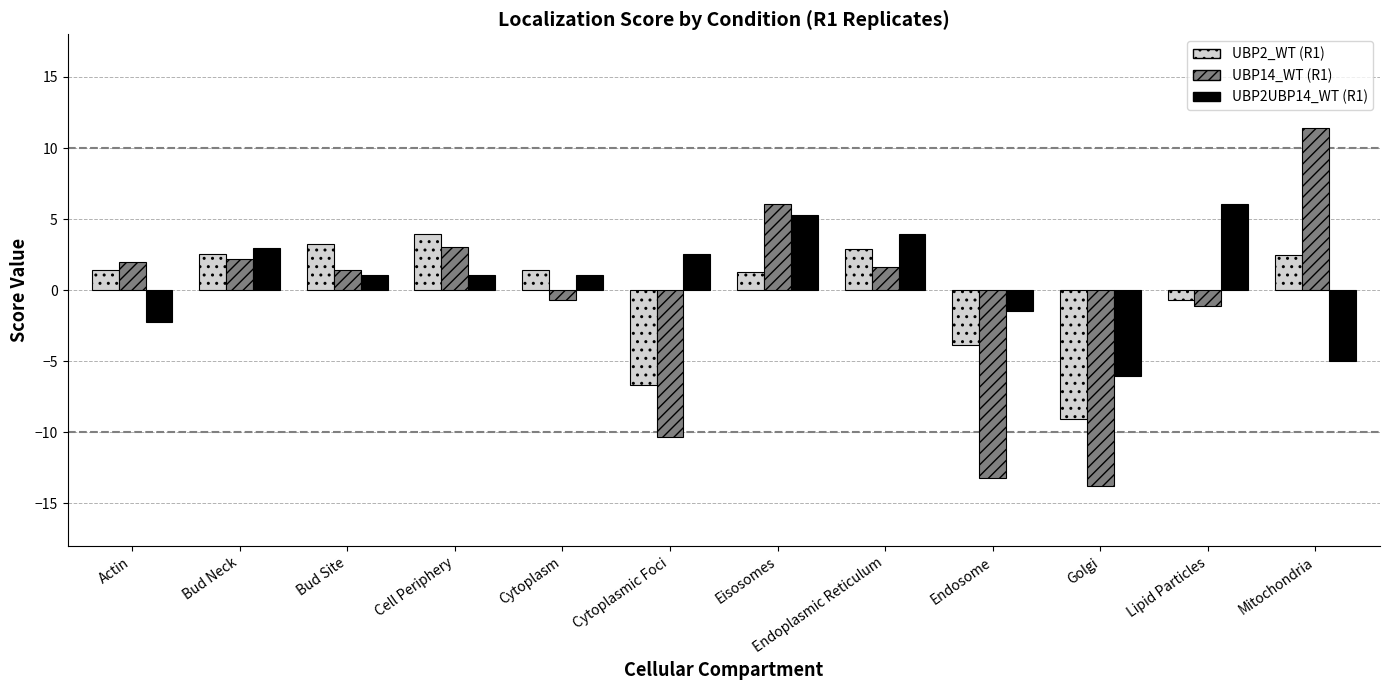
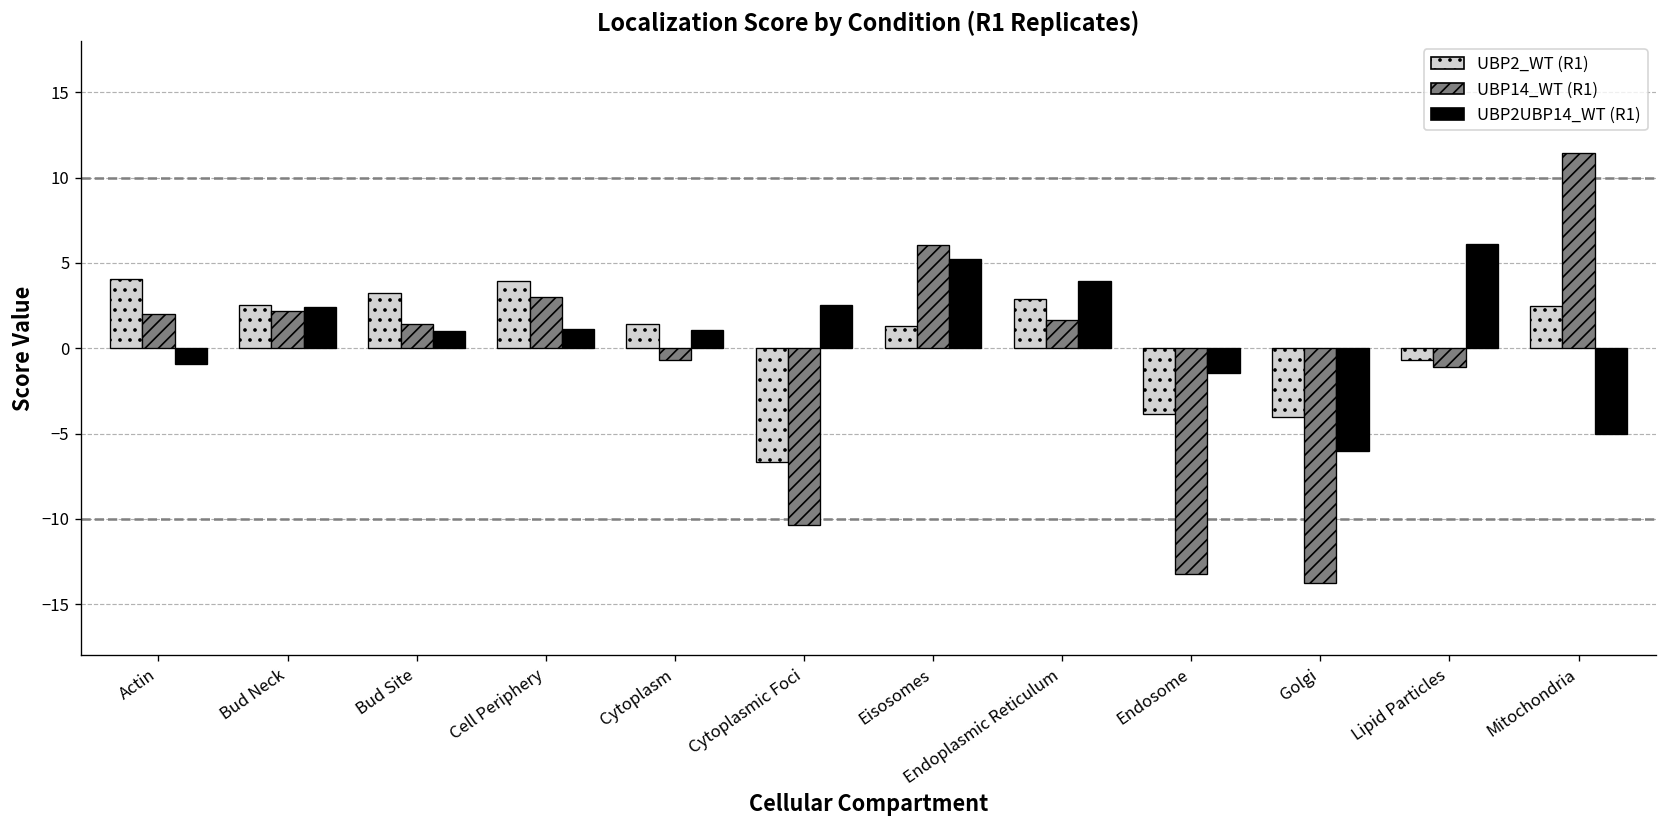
  {
    "UBP2_WT (R1)": {
-     "Actin": 1.4,
+     "Actin": 4.1,
      "Bud Neck": 2.5,
      "Bud Site": 3.2,
      "Cell Periphery": 3.9,
      "Cytoplasm": 1.4,
      "Cytoplasmic Foci": -6.7,
      "Eisosomes": 1.3,
      "Endoplasmic Reticulum": 2.9,
      "Endosome": -3.9,
-     "Golgi": -9.1,
+     "Golgi": -4.1,
      "Lipid Particles": -0.7,
      "Mitochondria": 2.5
    },
    "UBP14_WT (R1)": {
      "Actin": 2.0,
      "Bud Neck": 2.2,
      "Bud Site": 1.5,
      "Cell Periphery": 3.0,
      "Cytoplasm": -0.7,
      "Cytoplasmic Foci": -10.3,
      "Eisosomes": 6.0,
      "Endoplasmic Reticulum": 1.6,
      "Endosome": -13.2,
      "Golgi": -13.8,
      "Lipid Particles": -1.1,
      "Mitochondria": 11.4
    },
    "UBP2UBP14_WT (R1)": {
-     "Actin": -2.2,
-     "Bud Neck": 3.0,
+     "Actin": -0.9,
+     "Bud Neck": 2.4,
      "Bud Site": 1.0,
      "Cell Periphery": 1.1,
      "Cytoplasm": 1.1,
      "Cytoplasmic Foci": 2.6,
      "Eisosomes": 5.3,
      "Endoplasmic Reticulum": 4.0,
      "Endosome": -1.5,
      "Golgi": -6.0,
      "Lipid Particles": 6.1,
      "Mitochondria": -5.0
    }
  }
